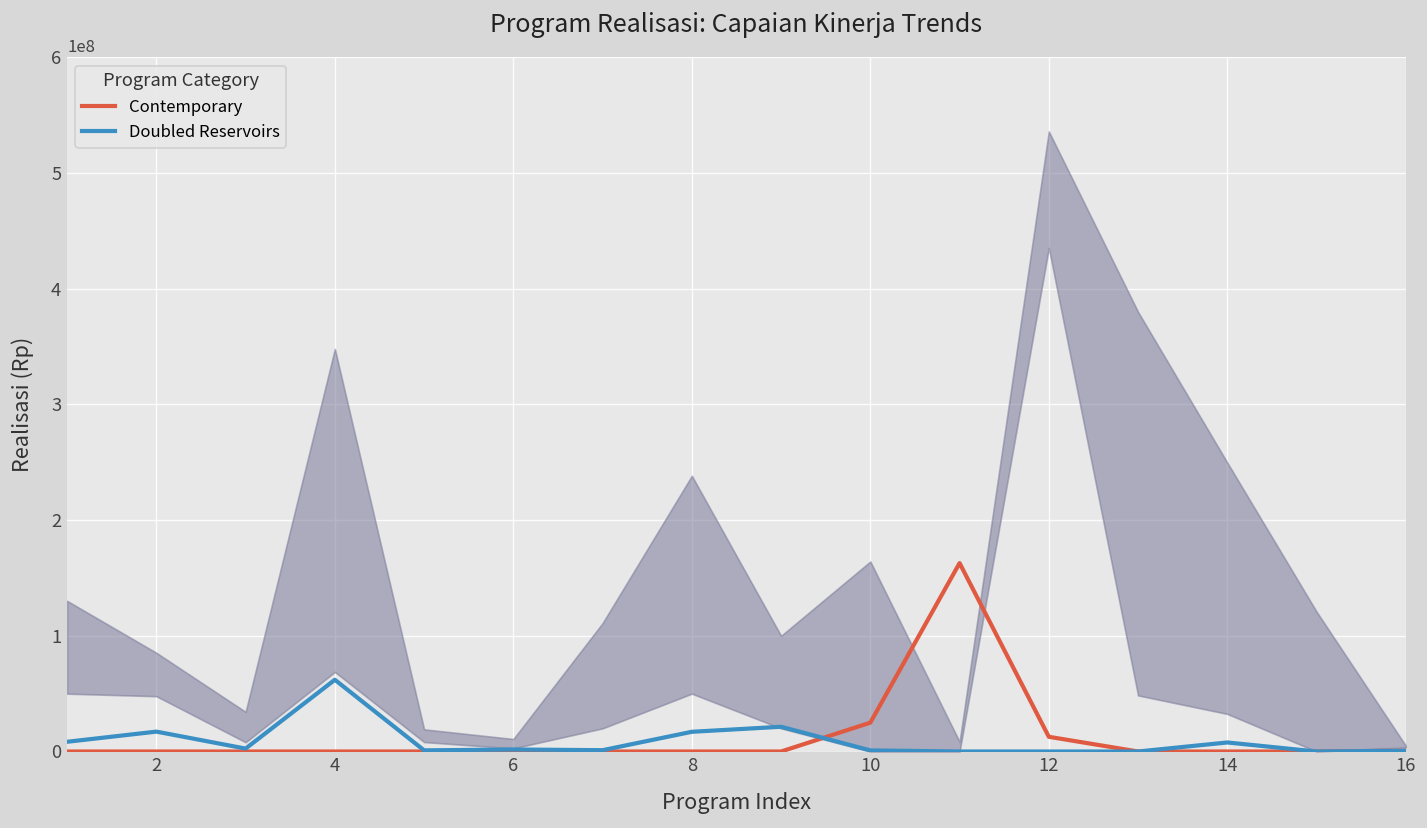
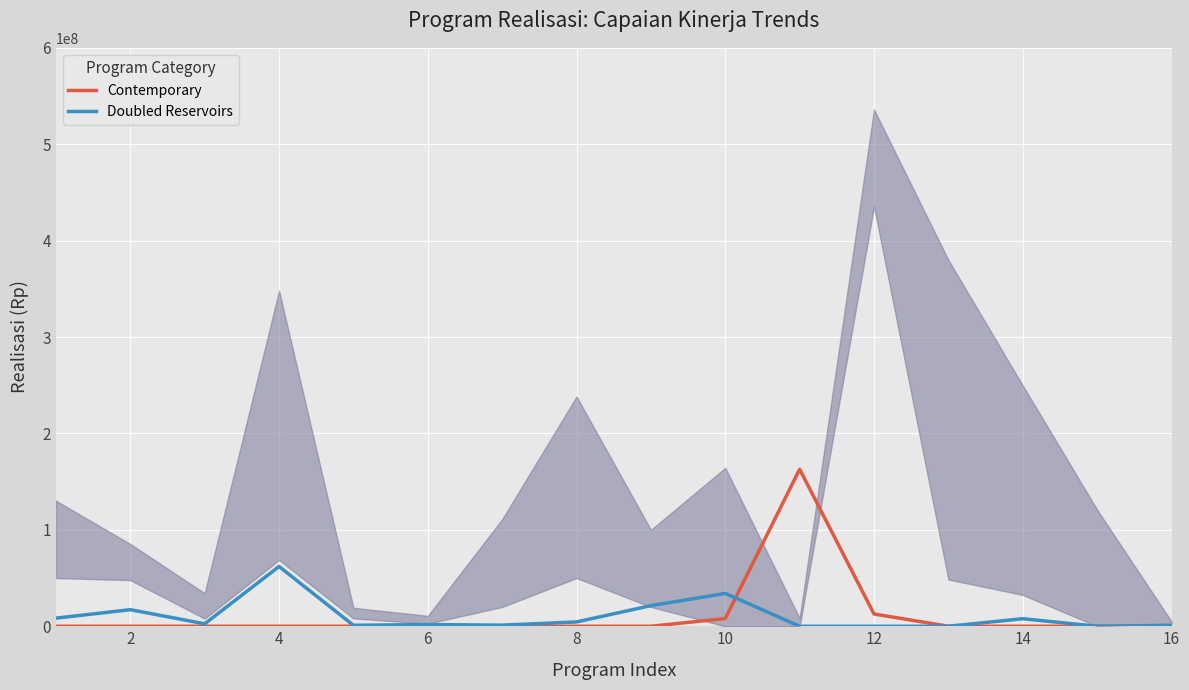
  {
    "Contemporary": {
      "2": 0,
      "4": 0,
      "8": 0,
-     "10": 20000000,
+     "10": 10000000,
      "12": 10000000,
      "14": 0
    },
    "Doubled Reservoirs": {
      "2": 20000000,
      "4": 60000000,
-     "8": 20000000,
-     "10": 0,
+     "8": 0,
+     "10": 30000000,
      "12": 0,
      "14": 10000000
    }
  }
